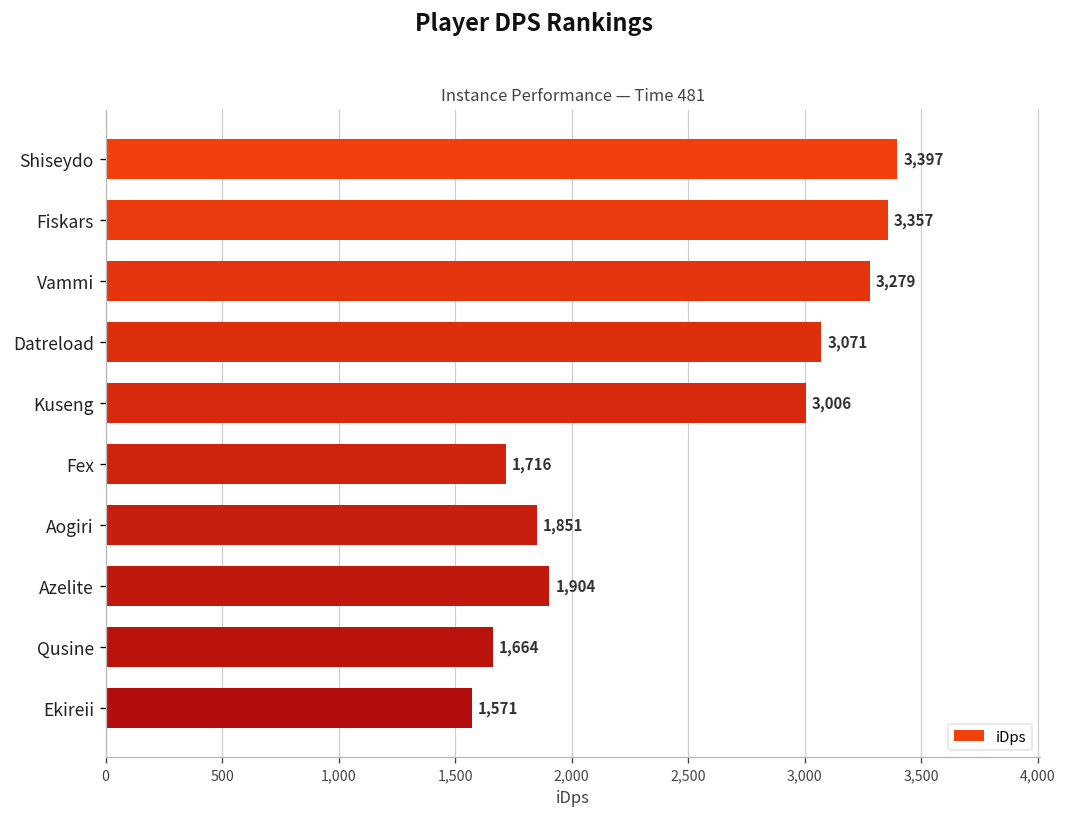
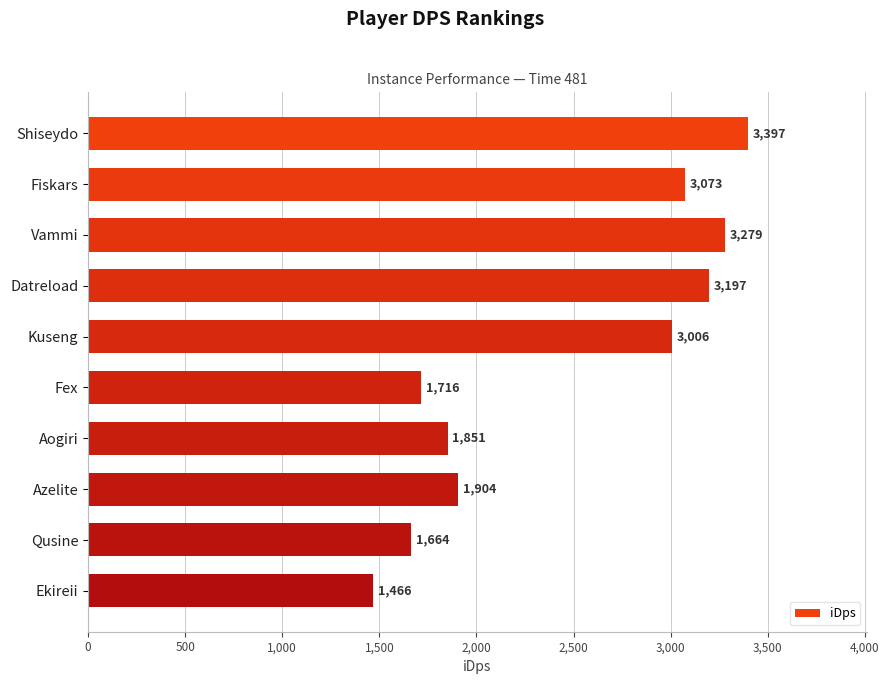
  {
    "Shiseydo": "3,397",
-   "Fiskars": "3,357",
+   "Fiskars": "3,073",
    "Vammi": "3,279",
-   "Datreload": "3,071",
+   "Datreload": "3,197",
    "Kuseng": "3,006",
    "Fex": "1,716",
    "Aogiri": "1,851",
    "Azelite": "1,904",
    "Qusine": "1,664",
-   "Ekireii": "1,571"
+   "Ekireii": "1,466"
  }
